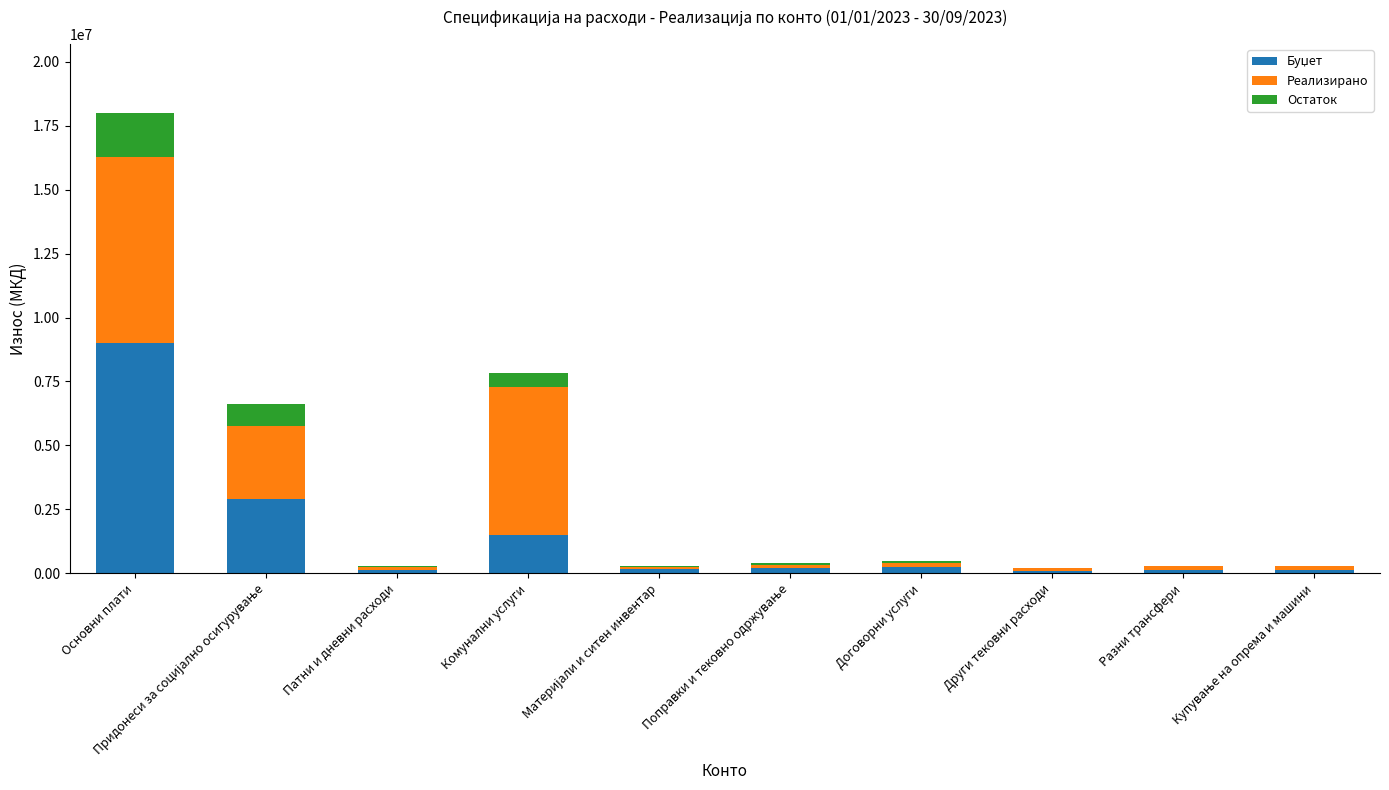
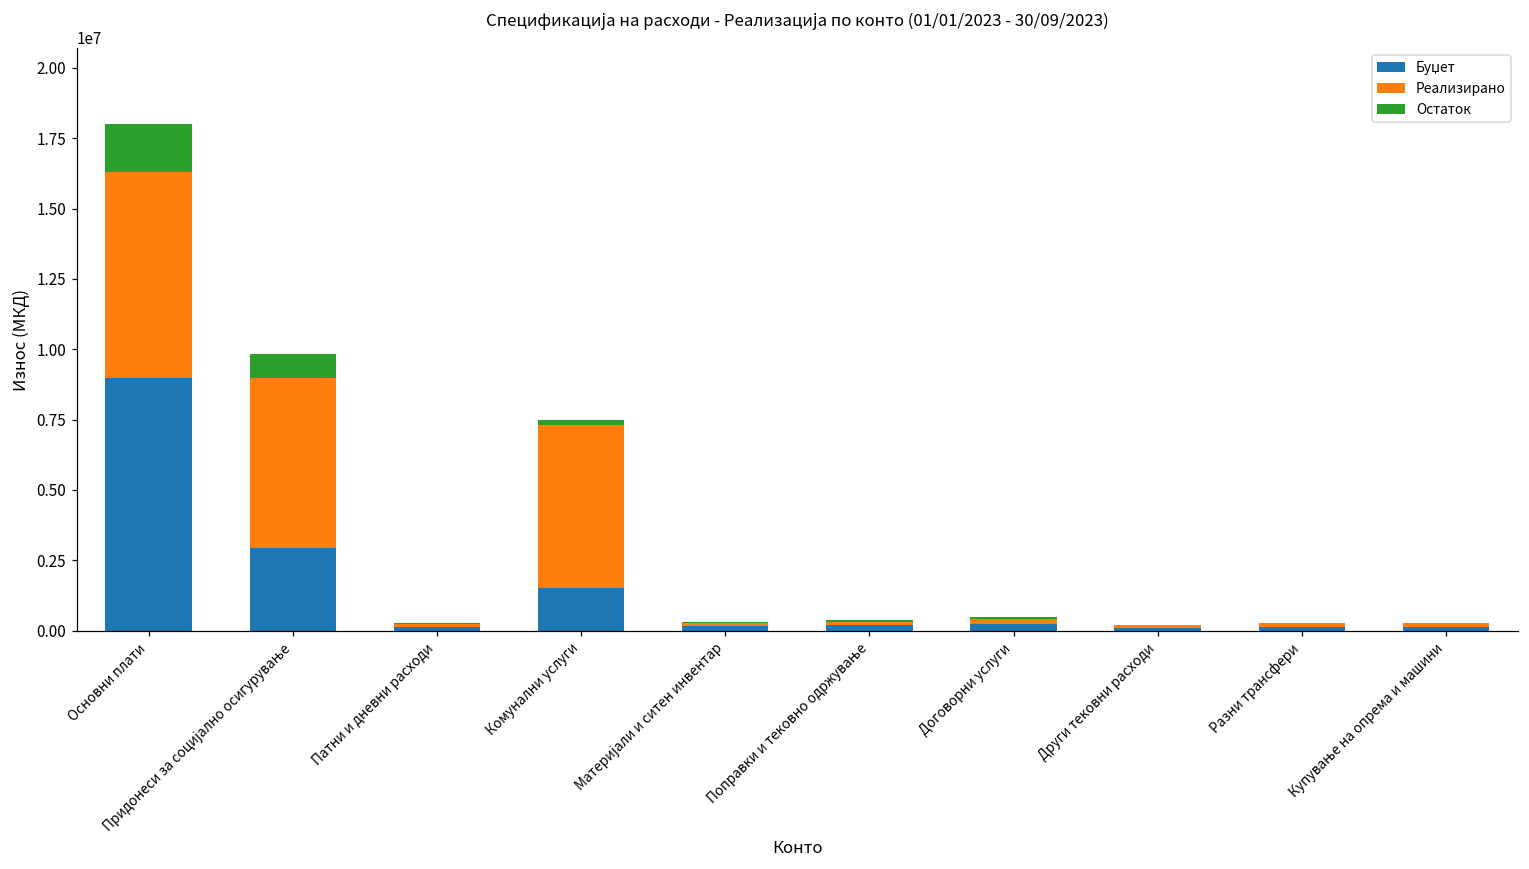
  {
    "Буџет": {
      "Основни плати": 9000000,
      "Придонеси за социјално осигурување": 2900000,
      "Патни и дневни расходи": 100000,
      "Комунални услуги": 1500000,
      "Материјали и ситен инвентар": 200000,
      "Поправки и тековно одржување": 200000,
      "Договорни услуги": 300000,
      "Други тековни расходи": 100000,
      "Разни трансфери": 100000,
      "Купување на опрема и машини": 100000
    },
    "Реализирано": {
      "Основни плати": 7300000,
-     "Придонеси за социјално осигурување": 2800000,
+     "Придонеси за социјално осигурување": 6100000,
      "Патни и дневни расходи": 100000,
      "Комунални услуги": 5800000,
      "Материјали и ситен инвентар": 100000,
      "Поправки и тековно одржување": 100000,
      "Договорни услуги": 100000,
      "Разни трансфери": 100000,
      "Купување на опрема и машини": 100000
    },
    "Остаток": {
      "Основни плати": 1700000,
      "Придонеси за социјално осигурување": 900000,
-     "Комунални услуги": 500000,
+     "Комунални услуги": 200000,
      "Договорни услуги": 100000
    }
  }
